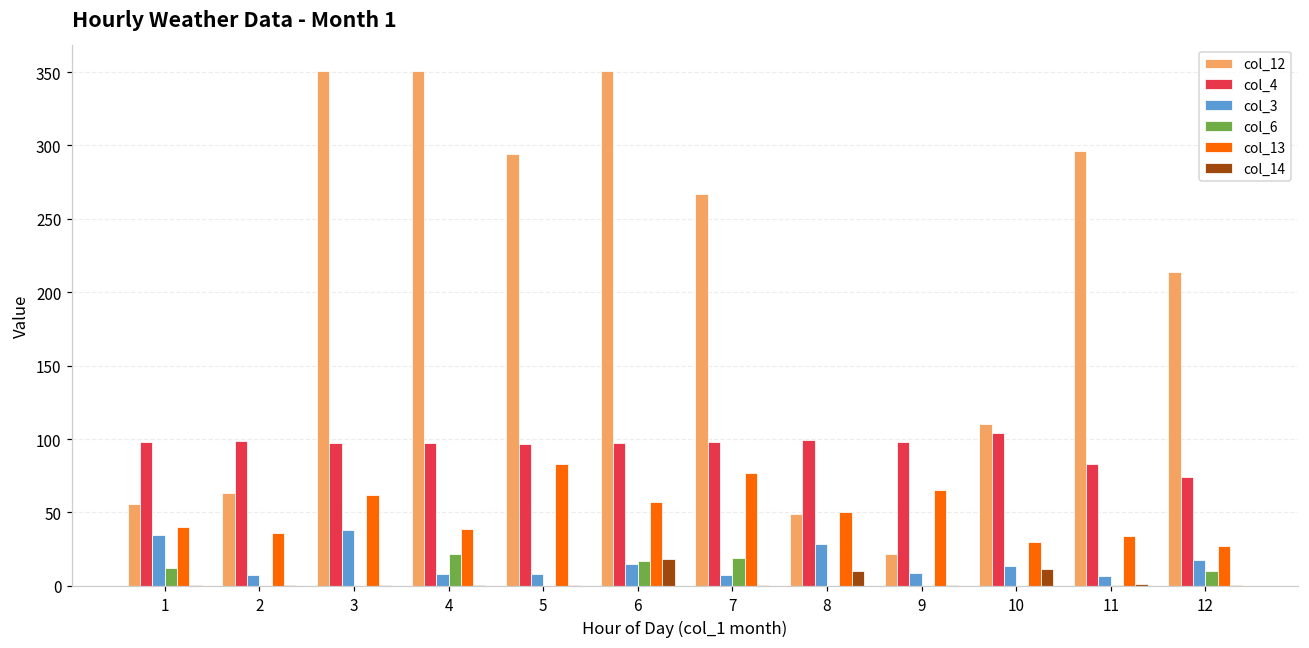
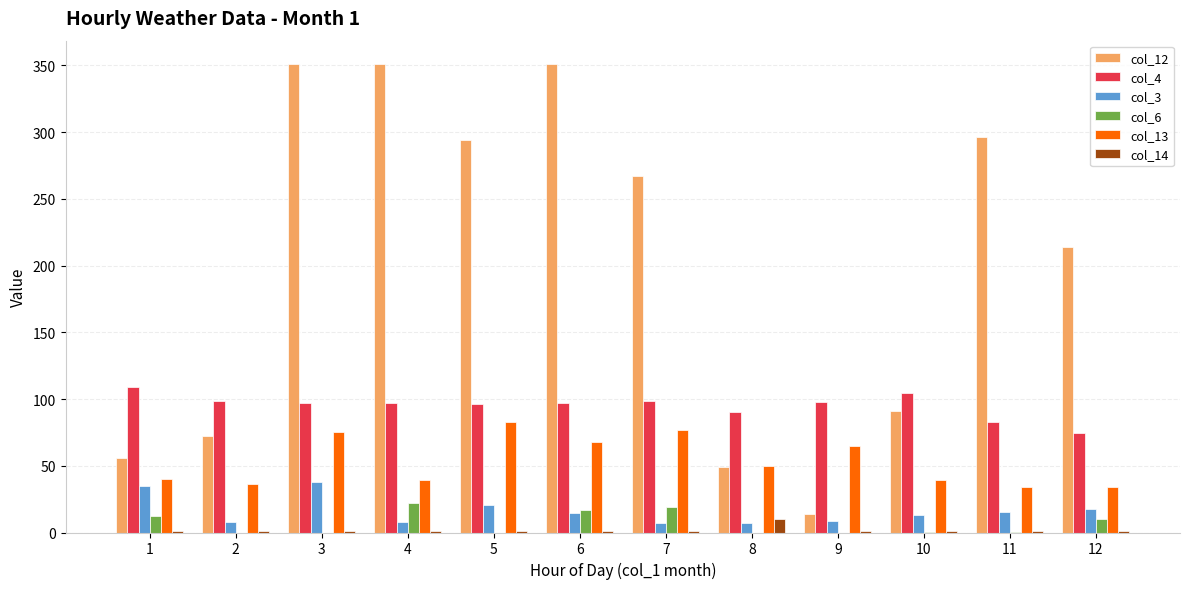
  {
    "col_12": {
      "1": 56,
-     "2": 63,
+     "2": 72,
      "3": 351,
      "4": 351,
      "5": 294,
      "6": 351,
      "7": 267,
      "8": 49,
-     "9": 22,
-     "10": 110,
+     "9": 14,
+     "10": 91,
      "11": 296,
      "12": 214
    },
    "col_4": {
-     "1": 98,
+     "1": 109,
      "2": 99,
      "3": 97,
      "4": 97,
      "5": 97,
      "6": 97,
      "7": 98,
-     "8": 99,
+     "8": 90,
      "9": 98,
      "10": 104,
      "11": 83,
      "12": 74
    },
    "col_3": {
      "1": 35,
      "2": 8,
      "3": 38,
      "4": 8,
-     "5": 8,
+     "5": 20,
      "6": 15,
      "7": 7,
-     "8": 28,
+     "8": 7,
      "9": 9,
      "10": 13,
-     "11": 7,
+     "11": 15,
      "12": 18
    },
    "col_6": {
      "1": 12,
      "2": 0,
      "3": 0,
      "4": 22,
      "5": 0,
      "6": 17,
      "7": 19,
      "8": 0,
      "9": 0,
      "12": 10
    },
    "col_13": {
      "1": 40,
      "2": 36,
-     "3": 62,
+     "3": 75,
      "4": 39,
      "5": 83,
-     "6": 57,
+     "6": 68,
      "7": 77,
      "8": 50,
      "9": 65,
-     "10": 30,
+     "10": 39,
      "11": 34,
-     "12": 27
+     "12": 34
    },
    "col_14": {
-     "6": 18,
+     "6": 1,
      "8": 10,
-     "10": 11
+     "10": 1
    }
  }
